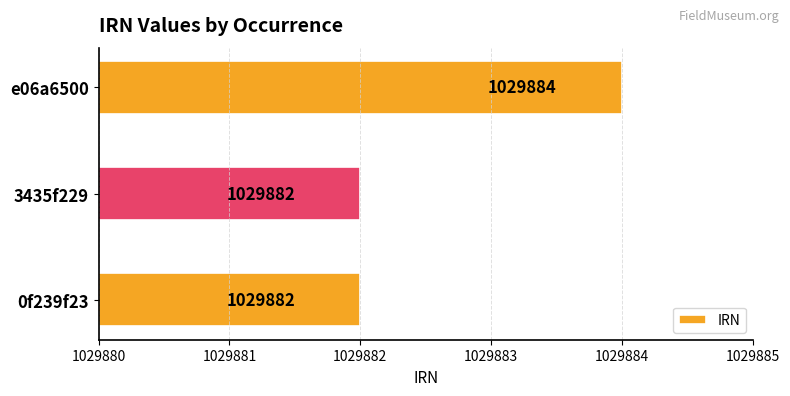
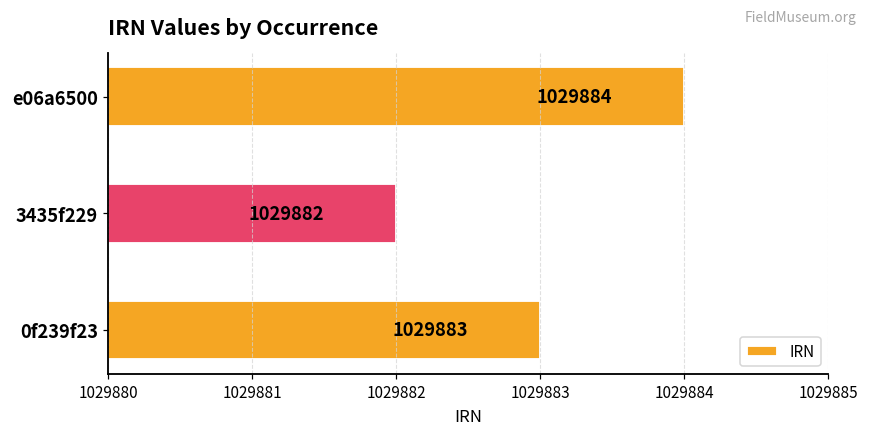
  {
    "e06a6500": 1029884,
    "3435f229": 1029882,
-   "0f239f23": 1029882
+   "0f239f23": 1029883
  }
